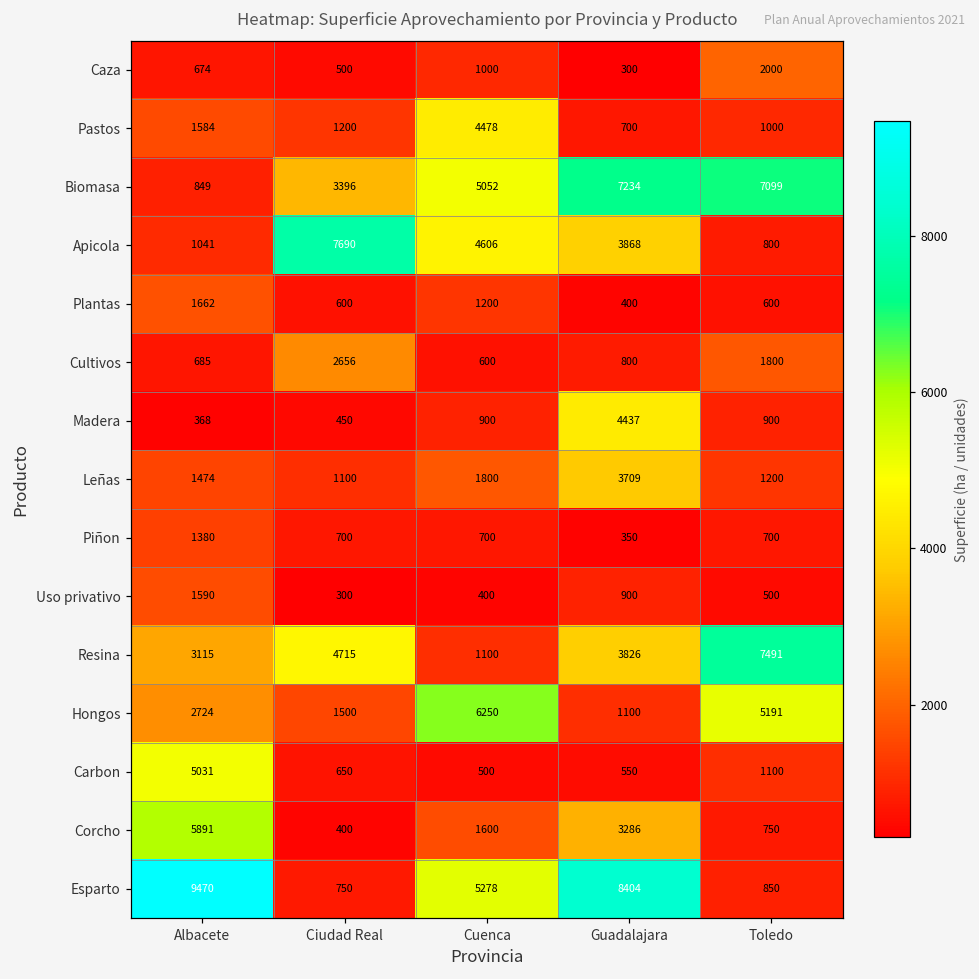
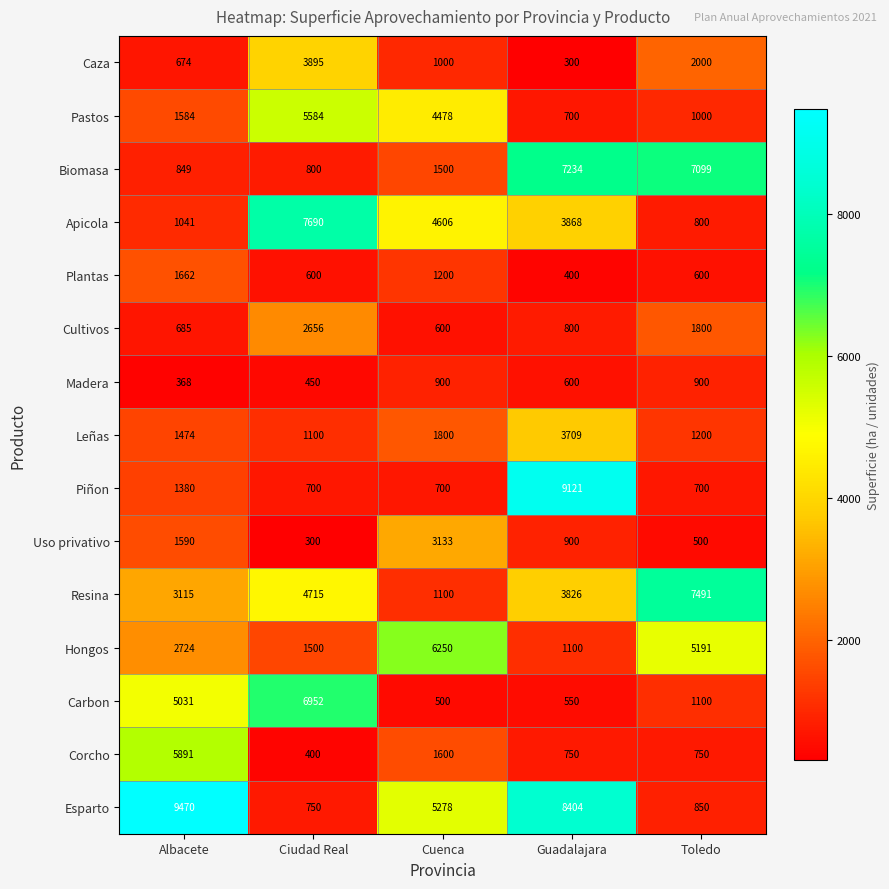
  {
    "Caza": {
      "Albacete": 674,
-     "Ciudad Real": 500,
+     "Ciudad Real": 3895,
      "Cuenca": 1000,
      "Guadalajara": 300,
      "Toledo": 2000
    },
    "Pastos": {
      "Albacete": 1584,
-     "Ciudad Real": 1200,
+     "Ciudad Real": 5584,
      "Cuenca": 4478,
      "Guadalajara": 700,
      "Toledo": 1000
    },
    "Biomasa": {
      "Albacete": 849,
-     "Ciudad Real": 3396,
-     "Cuenca": 5052,
+     "Ciudad Real": 800,
+     "Cuenca": 1500,
      "Guadalajara": 7234,
      "Toledo": 7099
    },
    "Apicola": {
      "Albacete": 1041,
      "Ciudad Real": 7690,
      "Cuenca": 4606,
      "Guadalajara": 3868,
      "Toledo": 800
    },
    "Plantas": {
      "Albacete": 1662,
      "Ciudad Real": 600,
      "Cuenca": 1200,
      "Guadalajara": 400,
      "Toledo": 600
    },
    "Cultivos": {
      "Albacete": 685,
      "Ciudad Real": 2656,
      "Cuenca": 600,
      "Guadalajara": 800,
      "Toledo": 1800
    },
    "Madera": {
      "Albacete": 368,
      "Ciudad Real": 450,
      "Cuenca": 900,
-     "Guadalajara": 4437,
+     "Guadalajara": 600,
      "Toledo": 900
    },
    "Leñas": {
      "Albacete": 1474,
      "Ciudad Real": 1100,
      "Cuenca": 1800,
      "Guadalajara": 3709,
      "Toledo": 1200
    },
    "Piñon": {
      "Albacete": 1380,
      "Ciudad Real": 700,
      "Cuenca": 700,
-     "Guadalajara": 350,
+     "Guadalajara": 9121,
      "Toledo": 700
    },
    "Uso privativo": {
      "Albacete": 1590,
      "Ciudad Real": 300,
-     "Cuenca": 400,
+     "Cuenca": 3133,
      "Guadalajara": 900,
      "Toledo": 500
    },
    "Resina": {
      "Albacete": 3115,
      "Ciudad Real": 4715,
      "Cuenca": 1100,
      "Guadalajara": 3826,
      "Toledo": 7491
    },
    "Hongos": {
      "Albacete": 2724,
      "Ciudad Real": 1500,
      "Cuenca": 6250,
      "Guadalajara": 1100,
      "Toledo": 5191
    },
    "Carbon": {
      "Albacete": 5031,
-     "Ciudad Real": 650,
+     "Ciudad Real": 6952,
      "Cuenca": 500,
      "Guadalajara": 550,
      "Toledo": 1100
    },
    "Corcho": {
      "Albacete": 5891,
      "Ciudad Real": 400,
      "Cuenca": 1600,
-     "Guadalajara": 3286,
+     "Guadalajara": 750,
      "Toledo": 750
    },
    "Esparto": {
      "Albacete": 9470,
      "Ciudad Real": 750,
      "Cuenca": 5278,
      "Guadalajara": 8404,
      "Toledo": 850
    }
  }
